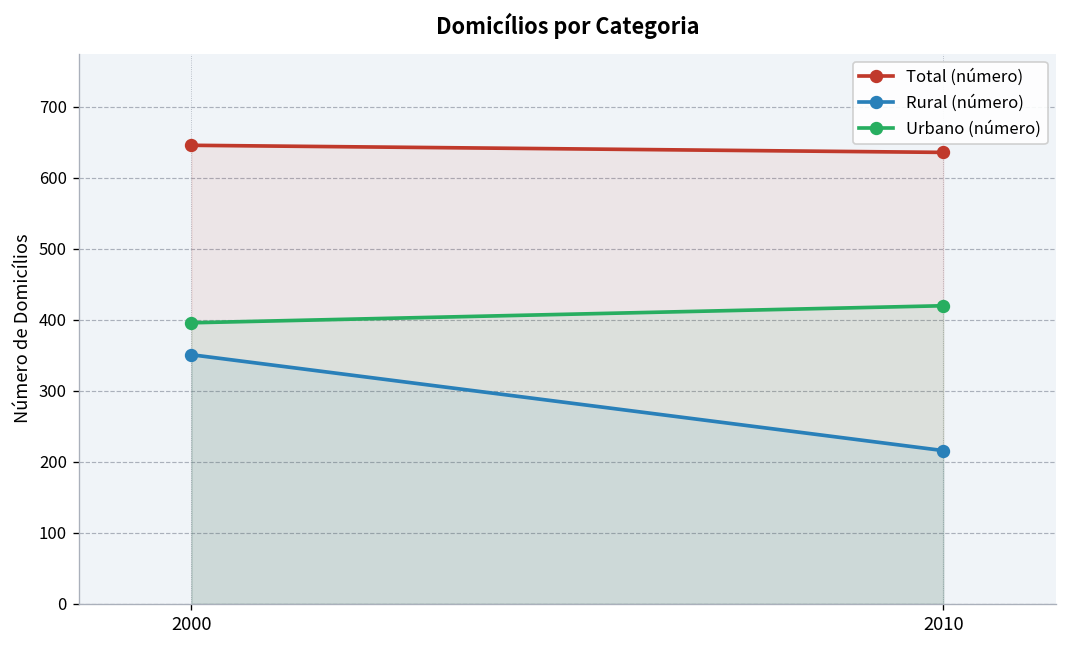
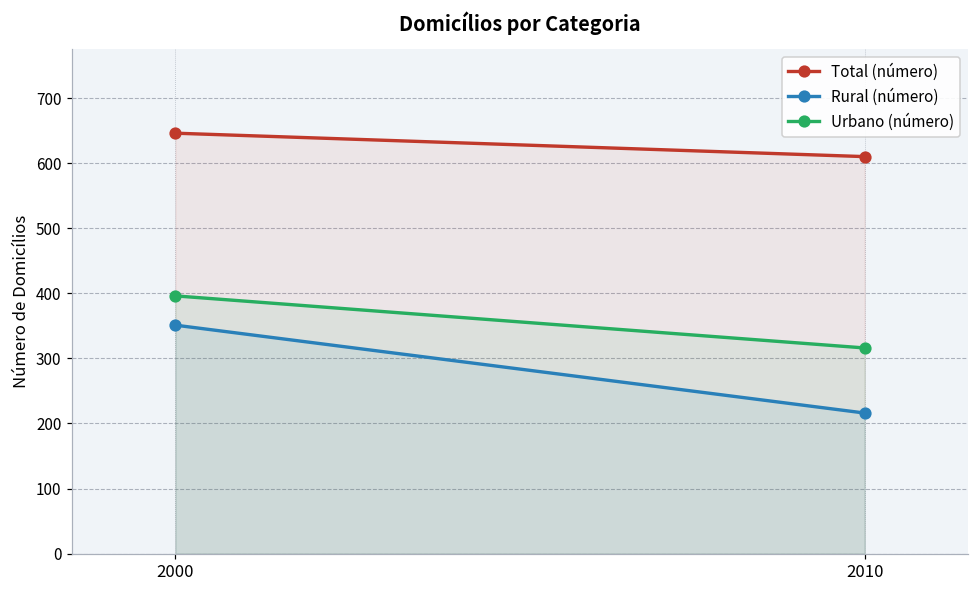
  {
    "Total (número)": {
      "2000": 650,
-     "2010": 640
+     "2010": 610
    },
    "Rural (número)": {
      "2000": 350,
      "2010": 220
    },
    "Urbano (número)": {
      "2000": 400,
-     "2010": 420
+     "2010": 320
    }
  }
